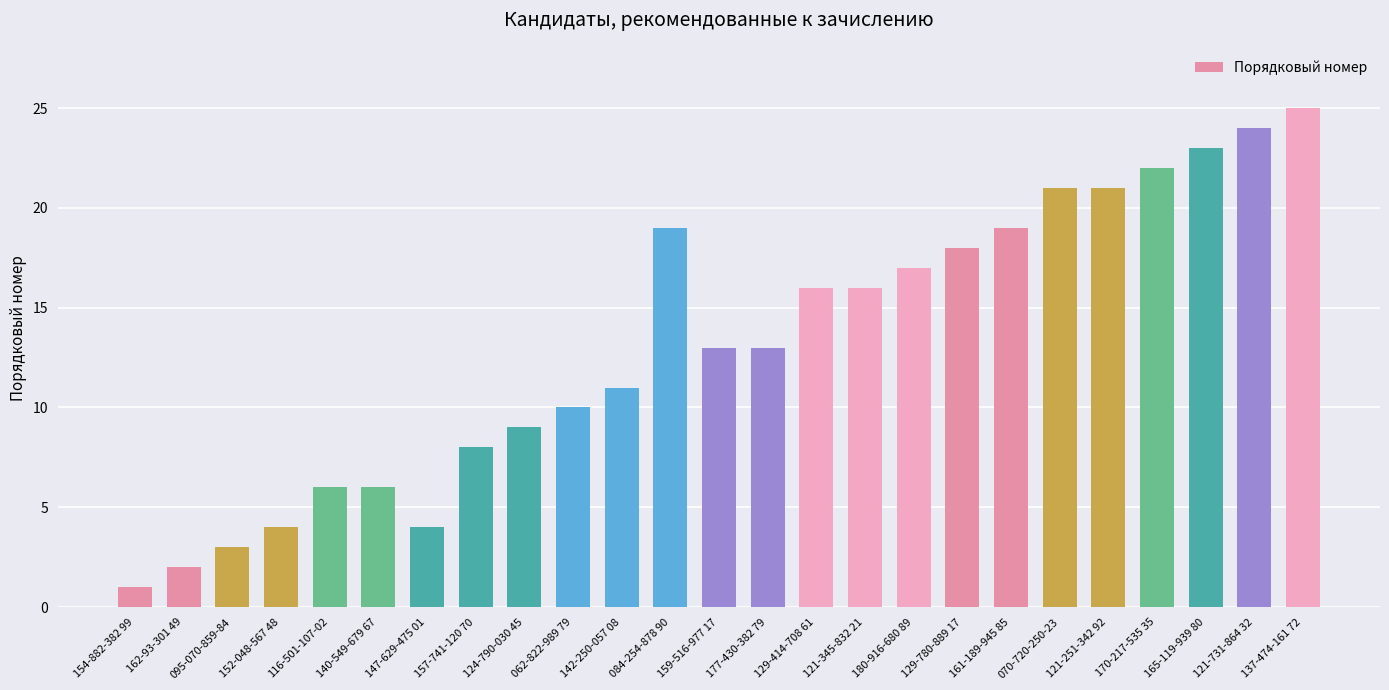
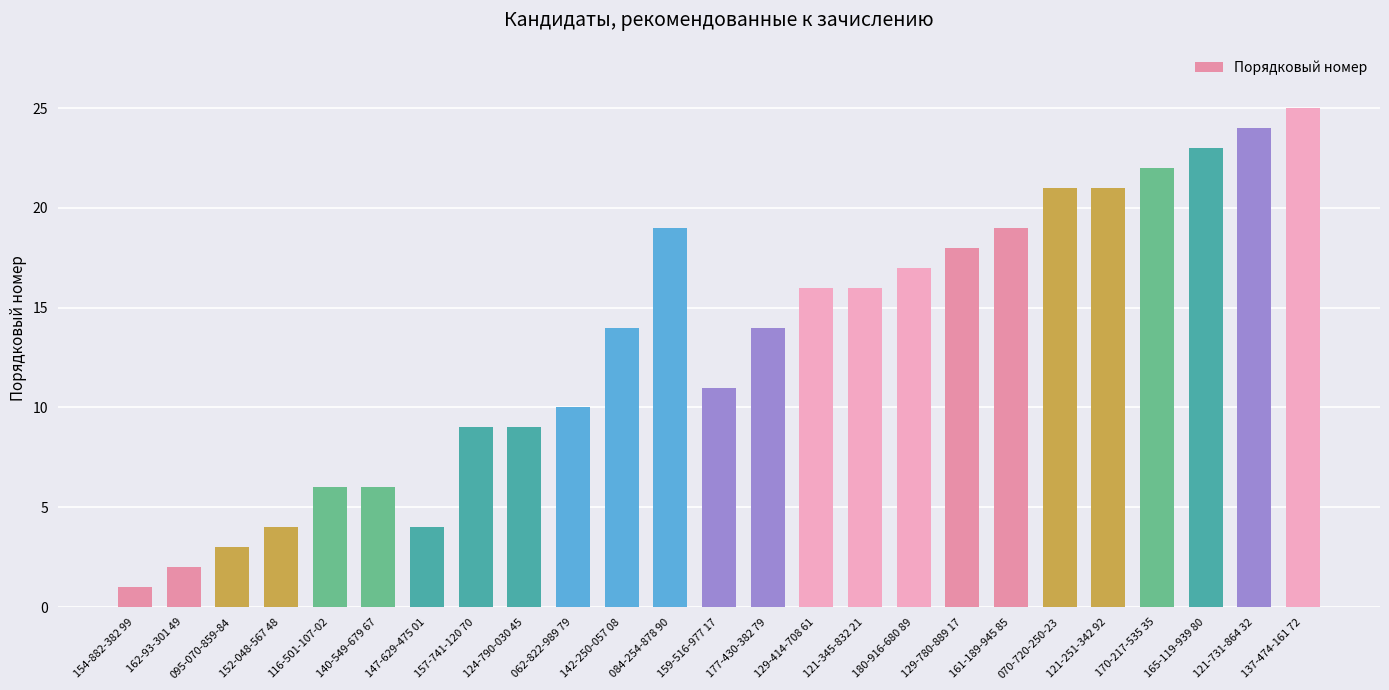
  {
    "154-882-382 99": 1,
    "162-93-301 49": 2,
    "095-070-859-84": 3,
    "152-048-567 48": 4,
    "116-501-107-02": 6,
    "140-549-679 67": 6,
    "147-629-475 01": 4,
-   "157-741-120 70": 8,
+   "157-741-120 70": 9,
    "124-790-030 45": 9,
    "062-822-989 79": 10,
-   "142-250-057 08": 11,
+   "142-250-057 08": 14,
    "084-254-878 90": 19,
-   "159-516-977 17": 13,
-   "177-430-382 79": 13,
+   "159-516-977 17": 11,
+   "177-430-382 79": 14,
    "129-414-708 61": 16,
    "121-345-832 21": 16,
    "180-916-680 89": 17,
    "129-780-889 17": 18,
    "161-189-945 85": 19,
    "070-720-250-23": 21,
    "121-251-342 92": 21,
    "170-217-535 35": 22,
    "165-119-939 80": 23,
    "121-731-864 32": 24,
    "137-474-161 72": 25
  }
